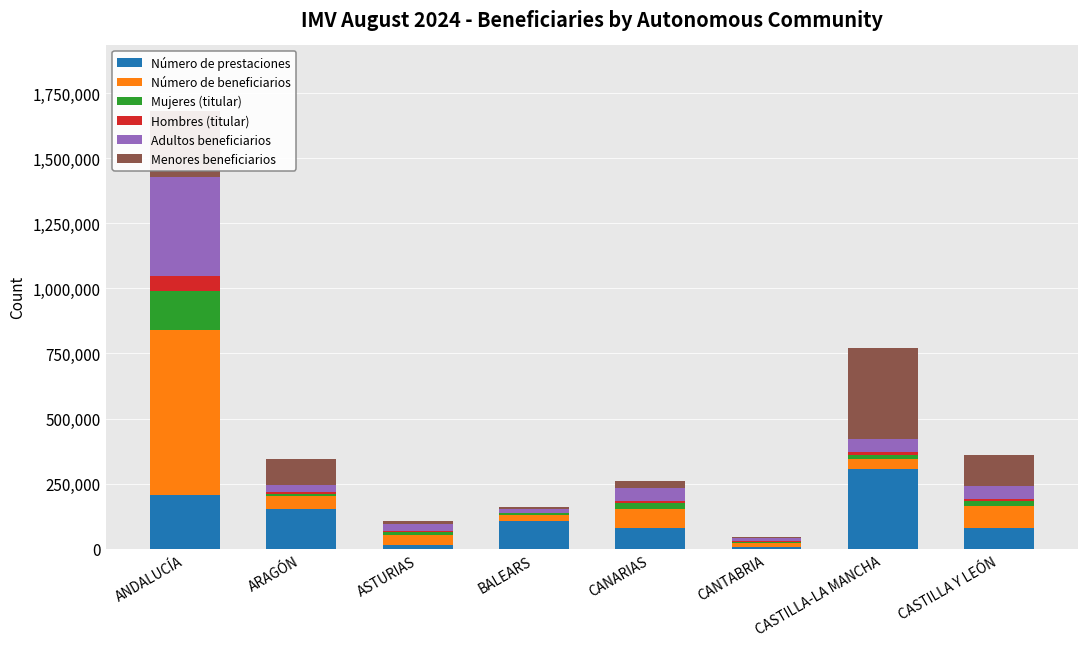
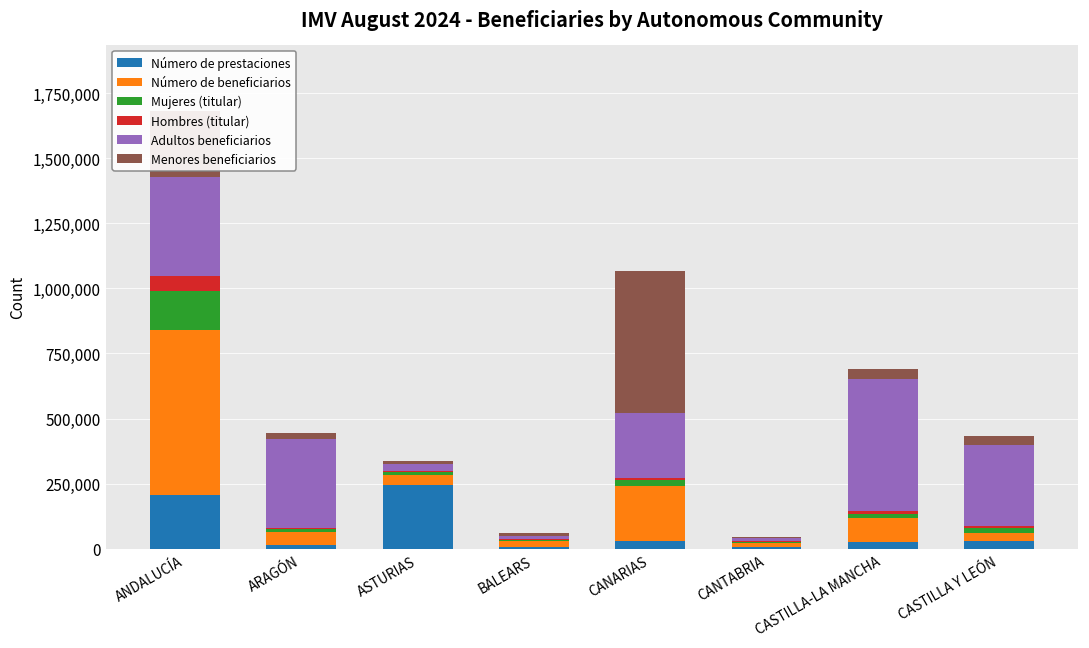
  {
    "Número de prestaciones": {
      "ANDALUCÍA": "210,000",
-     "ARAGÓN": "150,000",
-     "ASTURIAS": "20,000",
-     "BALEARS": "110,000",
-     "CANARIAS": "80,000",
-     "CASTILLA-LA MANCHA": "310,000",
-     "CASTILLA Y LEÓN": "80,000"
+     "ARAGÓN": "20,000",
+     "ASTURIAS": "250,000",
+     "BALEARS": "10,000",
+     "CANARIAS": "30,000",
+     "CASTILLA-LA MANCHA": "30,000",
+     "CASTILLA Y LEÓN": "30,000"
    },
    "Número de beneficiarios": {
      "ANDALUCÍA": "640,000",
      "ARAGÓN": "50,000",
      "ASTURIAS": "40,000",
      "BALEARS": "20,000",
-     "CANARIAS": "70,000",
+     "CANARIAS": "210,000",
      "CANTABRIA": "20,000",
-     "CASTILLA-LA MANCHA": "40,000",
-     "CASTILLA Y LEÓN": "80,000"
+     "CASTILLA-LA MANCHA": "90,000",
+     "CASTILLA Y LEÓN": "30,000"
    },
    "Mujeres (titular)": {
      "ANDALUCÍA": "150,000",
      "ASTURIAS": "10,000",
      "CANARIAS": "20,000",
      "CASTILLA-LA MANCHA": "20,000",
      "CASTILLA Y LEÓN": "20,000"
    },
    "Hombres (titular)": {
      "ANDALUCÍA": "60,000"
    },
    "Adultos beneficiarios": {
      "ANDALUCÍA": "380,000",
-     "ARAGÓN": "30,000",
+     "ARAGÓN": "340,000",
      "ASTURIAS": "20,000",
      "BALEARS": "10,000",
-     "CANARIAS": "50,000",
-     "CASTILLA-LA MANCHA": "50,000",
-     "CASTILLA Y LEÓN": "50,000"
+     "CANARIAS": "250,000",
+     "CASTILLA-LA MANCHA": "510,000",
+     "CASTILLA Y LEÓN": "310,000"
    },
    "Menores beneficiarios": {
-     "ARAGÓN": "100,000",
+     "ARAGÓN": "20,000",
      "ASTURIAS": "10,000",
-     "CANARIAS": "20,000",
-     "CASTILLA-LA MANCHA": "350,000",
-     "CASTILLA Y LEÓN": "120,000"
+     "CANARIAS": "550,000",
+     "CASTILLA-LA MANCHA": "40,000",
+     "CASTILLA Y LEÓN": "30,000"
    }
  }
